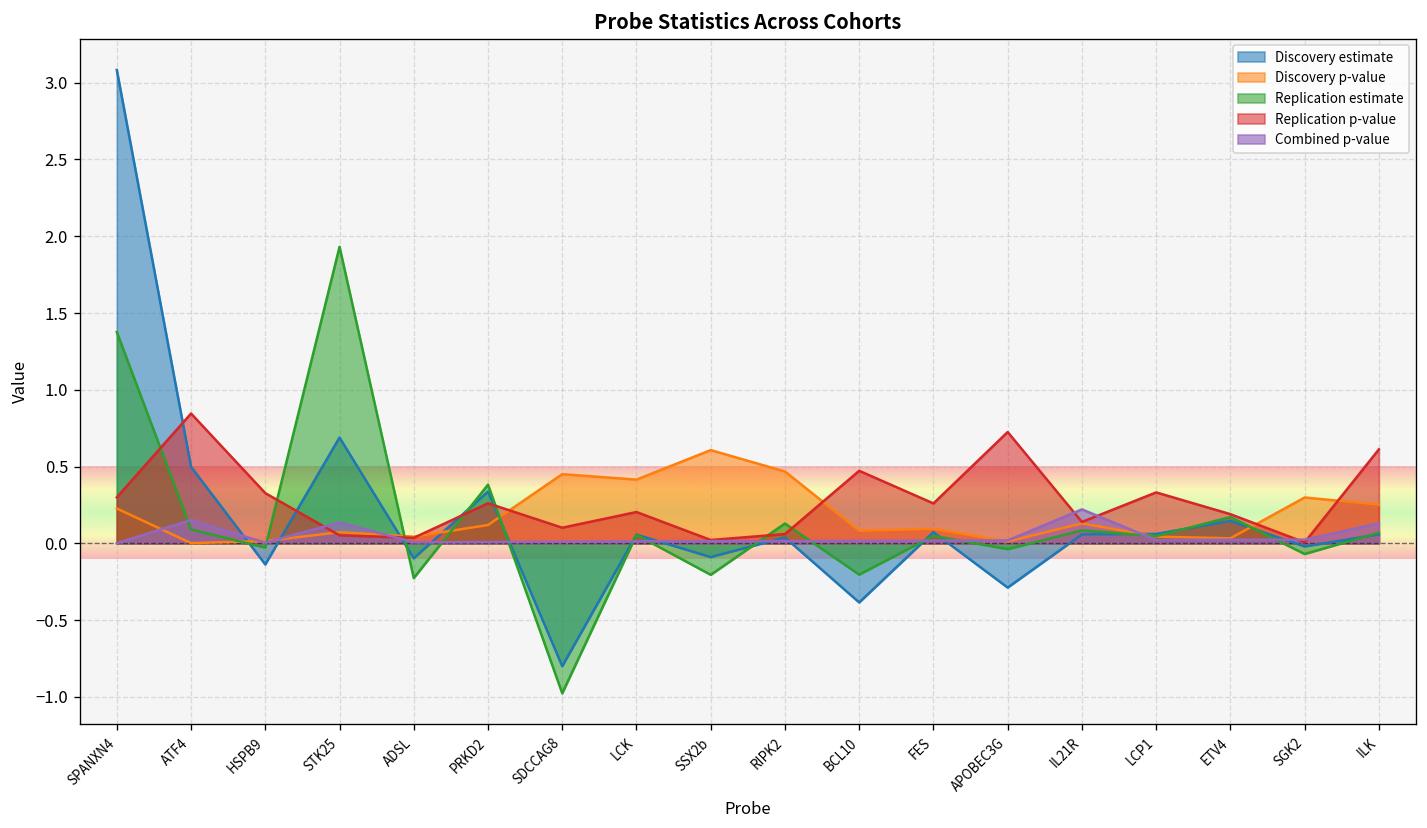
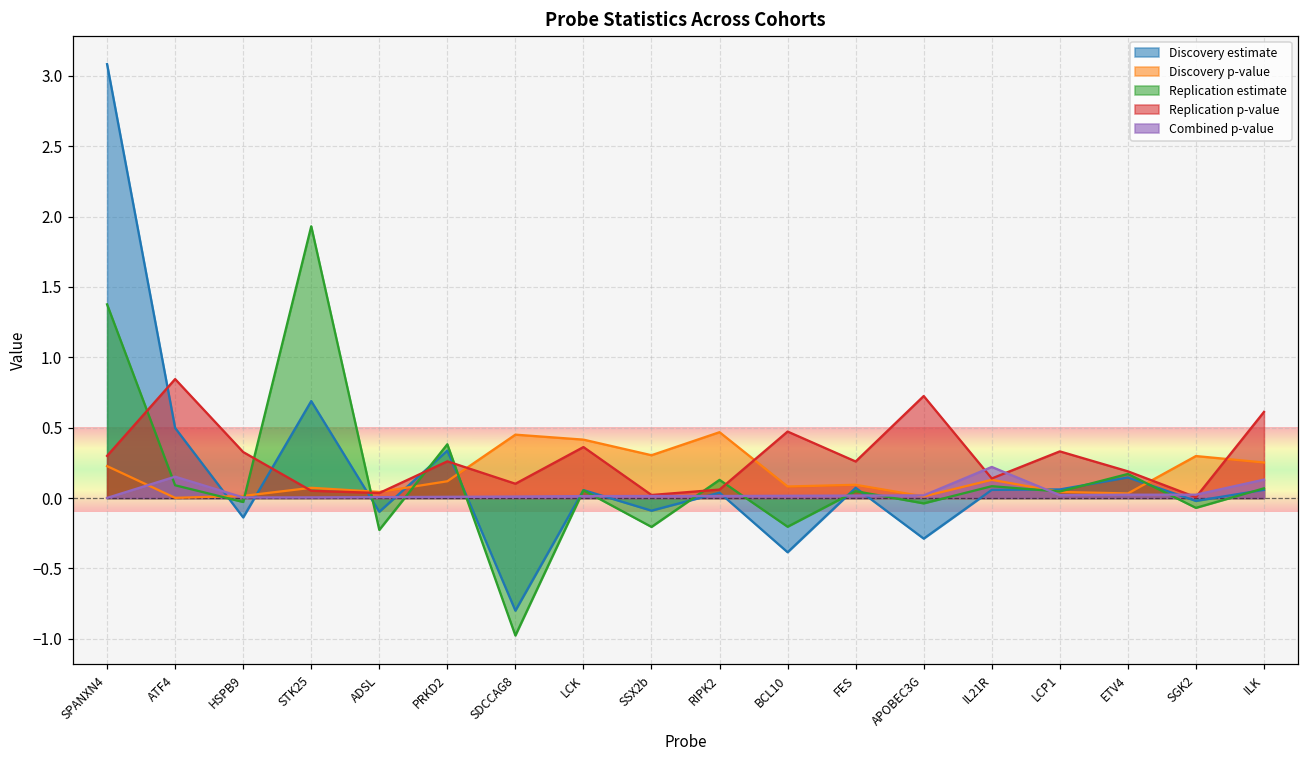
  {
    "Discovery p-value": {
      "SPANXN4": 0.23,
      "ATF4": 0.00,
      "STK25": 0.07,
      "PRKD2": 0.12,
      "SDCCAG8": 0.45,
      "LCK": 0.41,
-     "SSX2b": 0.61,
+     "SSX2b": 0.30,
      "RIPK2": 0.47,
      "BCL10": 0.08,
      "FES": 0.09,
      "SGK2": 0.30,
      "ILK": 0.25
    },
    "Replication p-value": {
      "SPANXN4": 0.30,
      "ATF4": 0.85,
      "HSPB9": 0.33,
      "STK25": 0.05,
      "PRKD2": 0.26,
      "SDCCAG8": 0.10,
-     "LCK": 0.20,
+     "LCK": 0.36,
      "RIPK2": 0.06,
      "BCL10": 0.47,
      "FES": 0.26,
      "APOBEC3G": 0.72,
      "LCP1": 0.33,
      "ILK": 0.61
    },
    "Combined p-value": {
      "SPANXN4": 0.00,
      "ATF4": 0.15,
-     "STK25": 0.14,
+     "STK25": 0.00,
      "PRKD2": 0.01,
      "LCK": 0.01,
      "RIPK2": 0.01,
      "FES": 0.02,
      "IL21R": 0.22,
      "LCP1": 0.02,
      "ILK": 0.13
    }
  }
